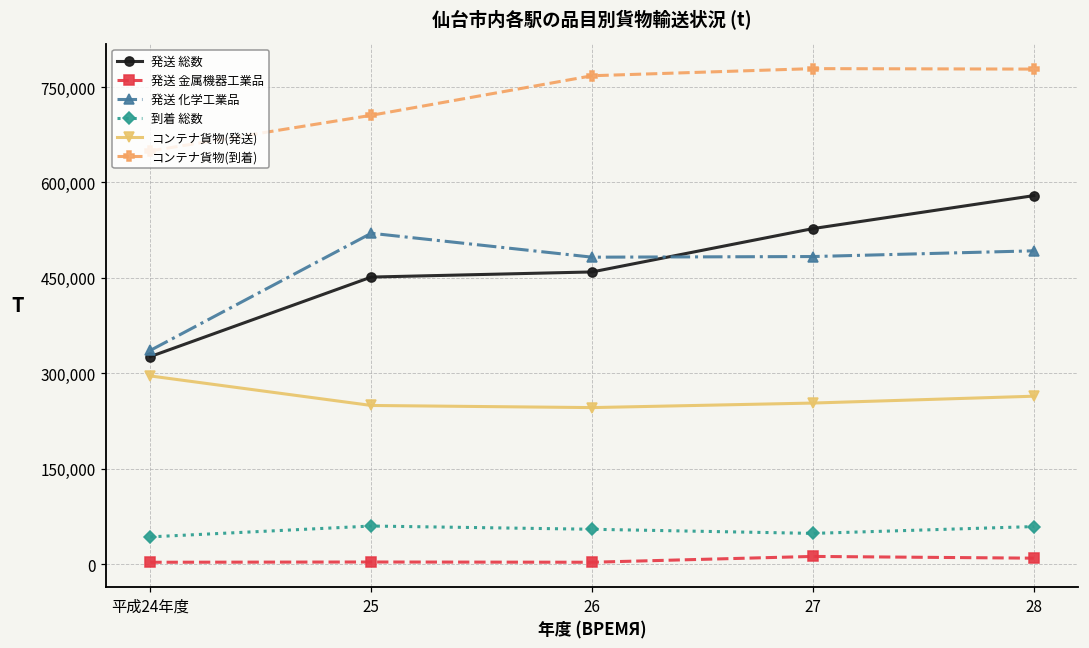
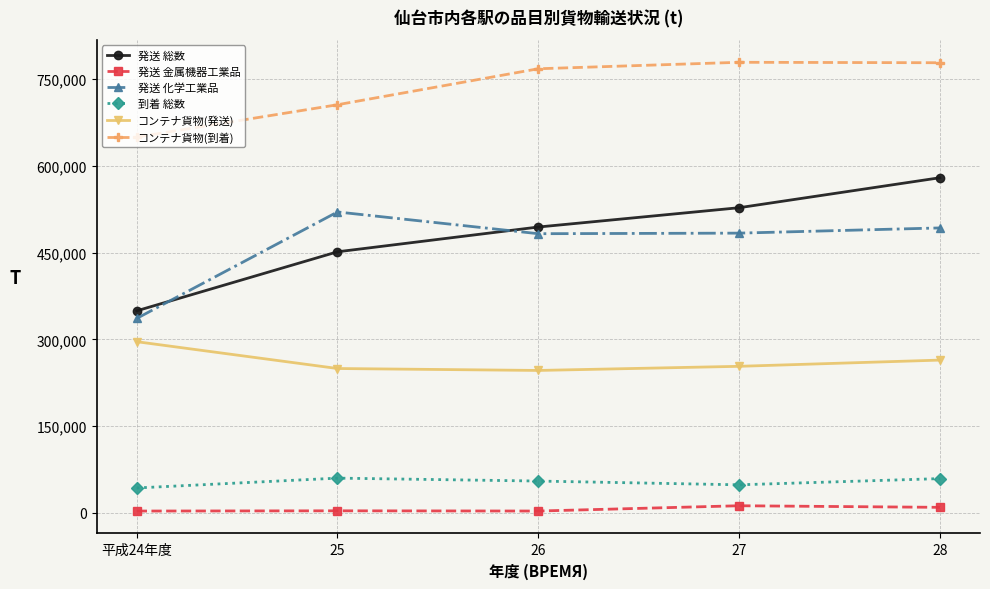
  {
    "発送 総数": {
-     "平成24年度": "330,000",
+     "平成24年度": "350,000",
      "25": "450,000",
-     "26": "460,000",
+     "26": "490,000",
      "27": "530,000",
      "28": "580,000"
    },
    "発送 金属機器工業品": {
      "平成24年度": "0",
      "25": "0",
      "26": "0",
      "27": "10,000",
      "28": "10,000"
    }
  }
